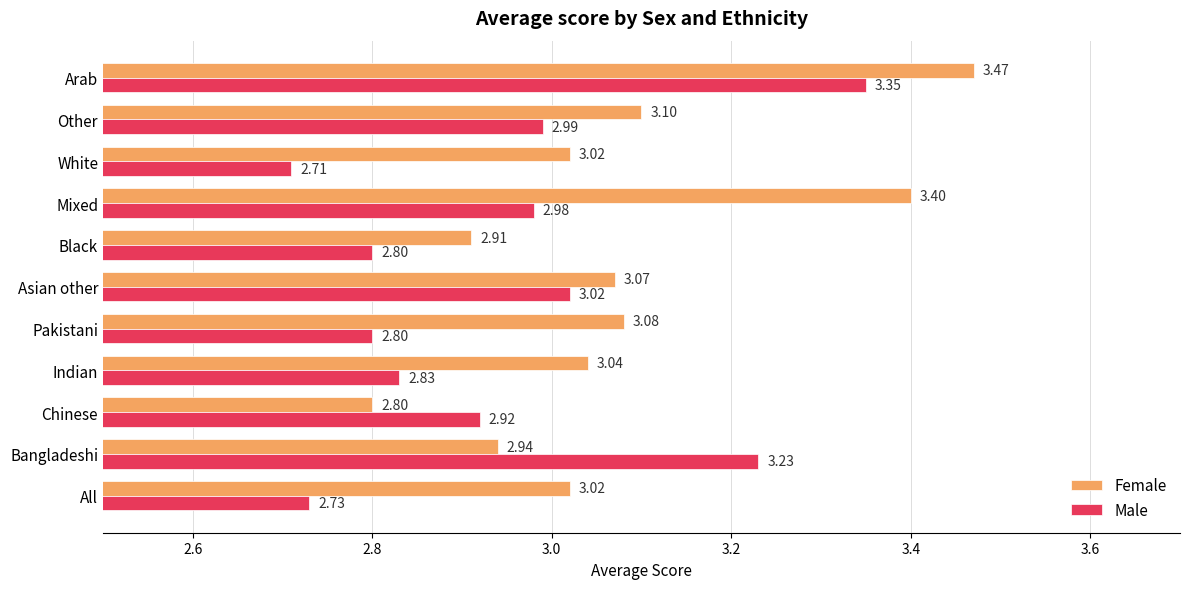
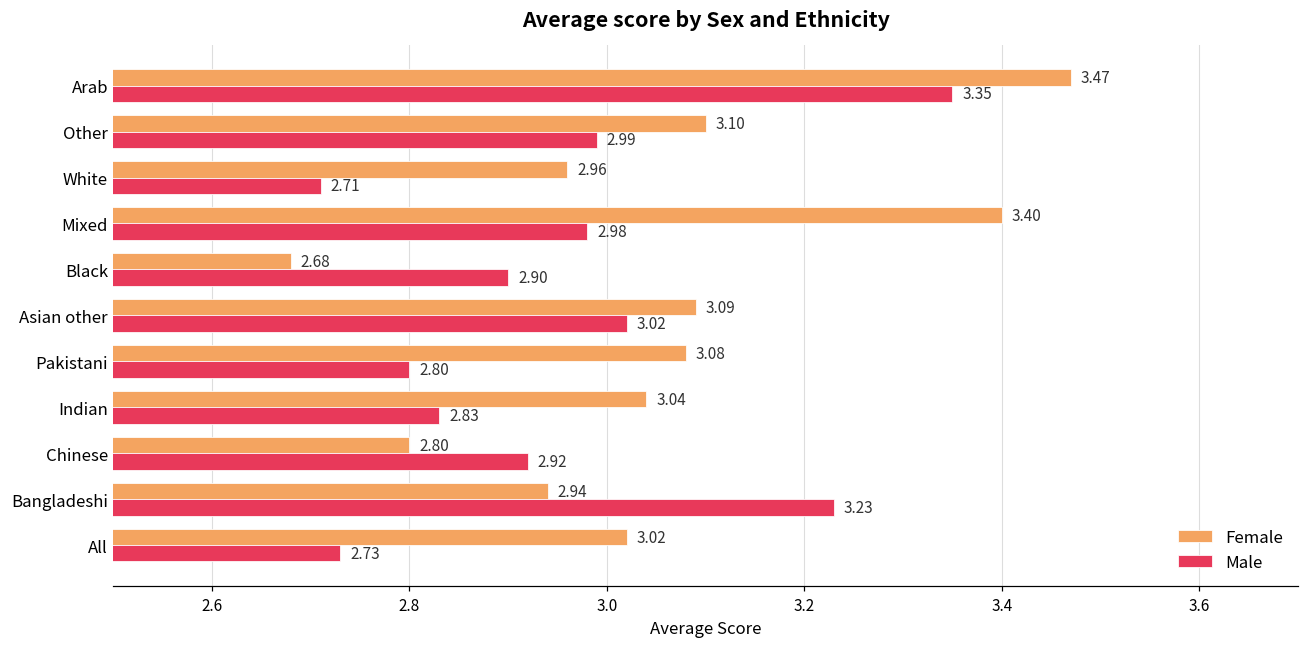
  {
    "Female": {
      "Arab": 3.47,
      "Other": 3.10,
-     "White": 3.02,
+     "White": 2.96,
      "Mixed": 3.40,
-     "Black": 2.91,
-     "Asian other": 3.07,
+     "Black": 2.68,
+     "Asian other": 3.09,
      "Pakistani": 3.08,
      "Indian": 3.04,
      "Chinese": 2.80,
      "Bangladeshi": 2.94,
      "All": 3.02
    },
    "Male": {
      "Arab": 3.35,
      "Other": 2.99,
      "White": 2.71,
      "Mixed": 2.98,
-     "Black": 2.80,
+     "Black": 2.90,
      "Asian other": 3.02,
      "Pakistani": 2.80,
      "Indian": 2.83,
      "Chinese": 2.92,
      "Bangladeshi": 3.23,
      "All": 2.73
    }
  }
